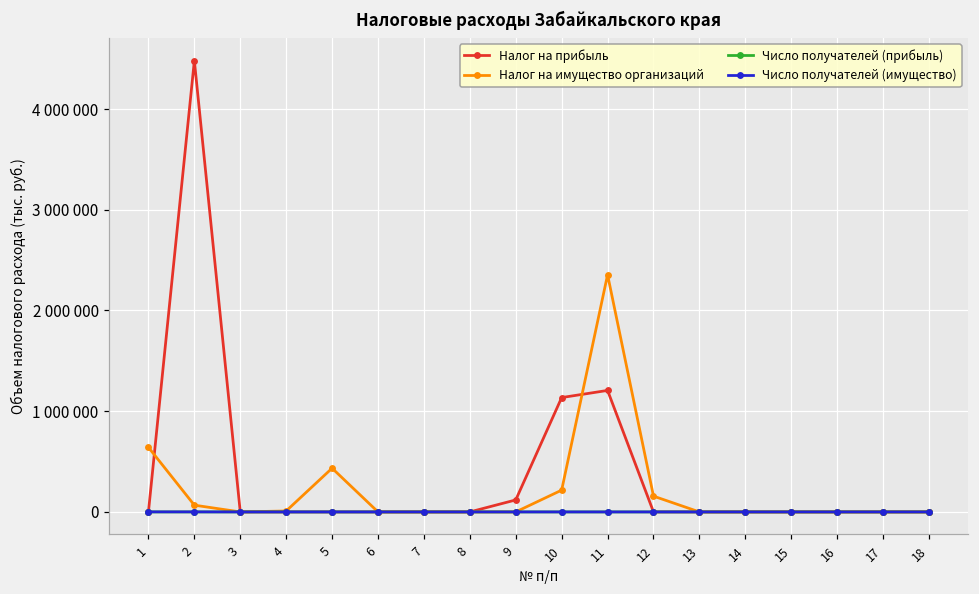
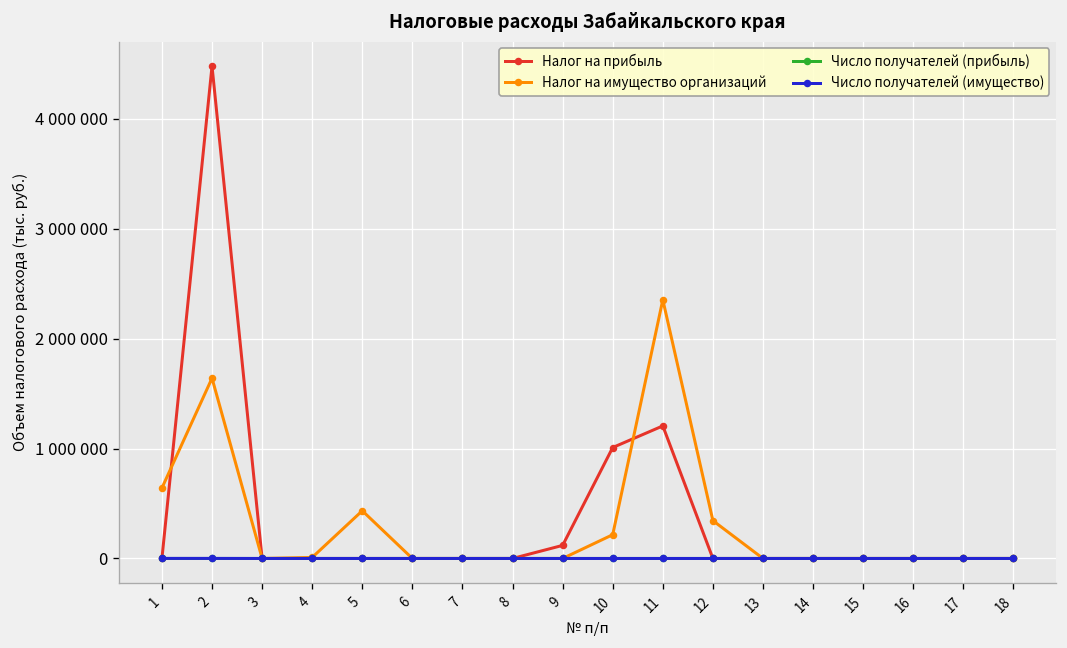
  {
    "Налог на прибыль": {
      "2": 4500000,
      "9": 100000,
-     "10": 1100000,
+     "10": 1000000,
      "11": 1200000
    },
    "Налог на имущество организаций": {
      "1": 600000,
-     "2": 100000,
+     "2": 1600000,
      "5": 400000,
      "10": 200000,
      "11": 2400000,
-     "12": 200000
+     "12": 300000
    },
    "Число получателей (имущество)": {
      "2": 0,
      "10": 0,
      "11": 0
    }
  }
